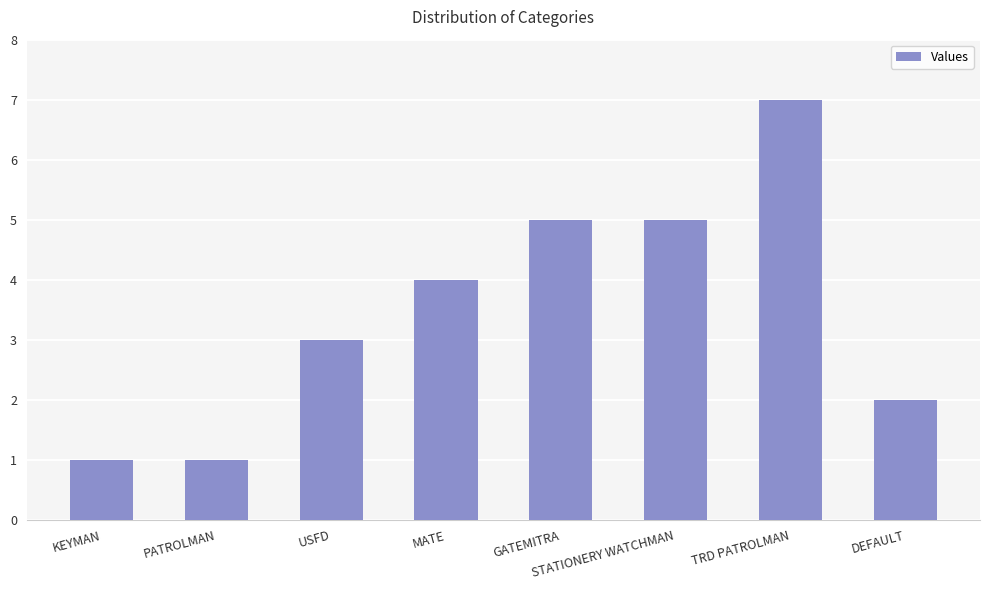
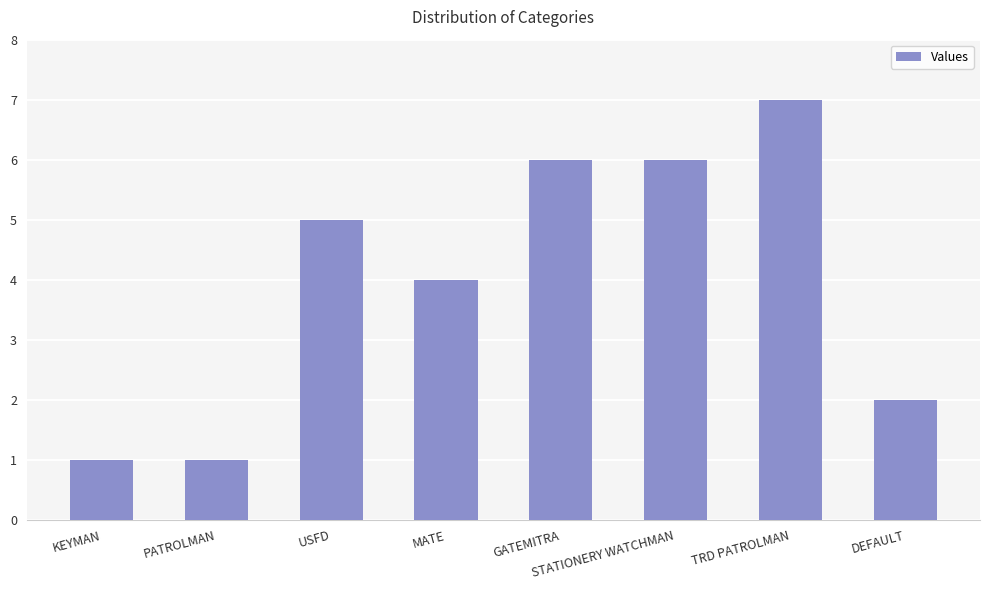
  {
    "KEYMAN": 1,
    "PATROLMAN": 1,
-   "USFD": 3,
+   "USFD": 5,
    "MATE": 4,
-   "GATEMITRA": 5,
-   "STATIONERY WATCHMAN": 5,
+   "GATEMITRA": 6,
+   "STATIONERY WATCHMAN": 6,
    "TRD PATROLMAN": 7,
    "DEFAULT": 2
  }
